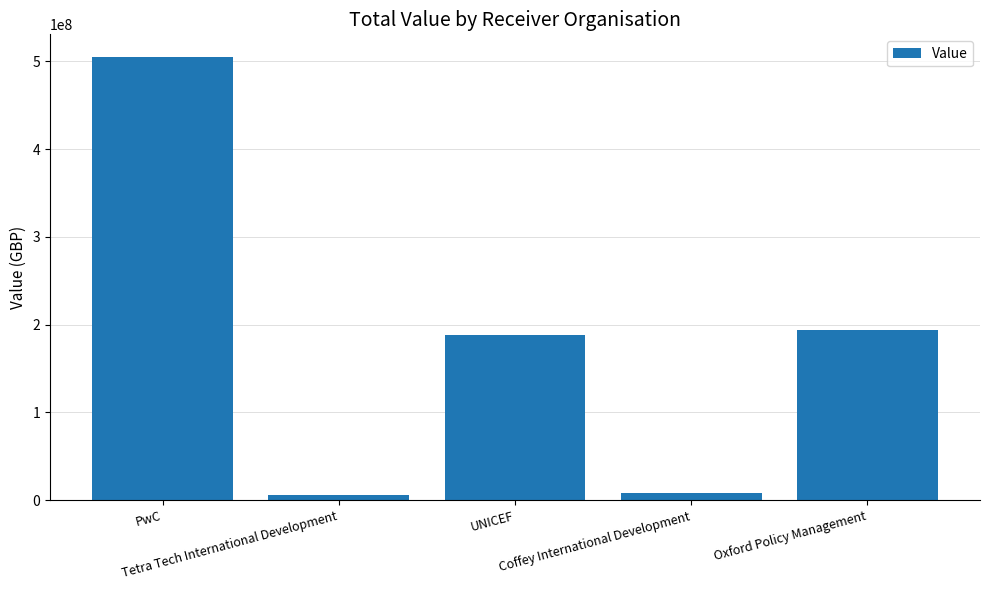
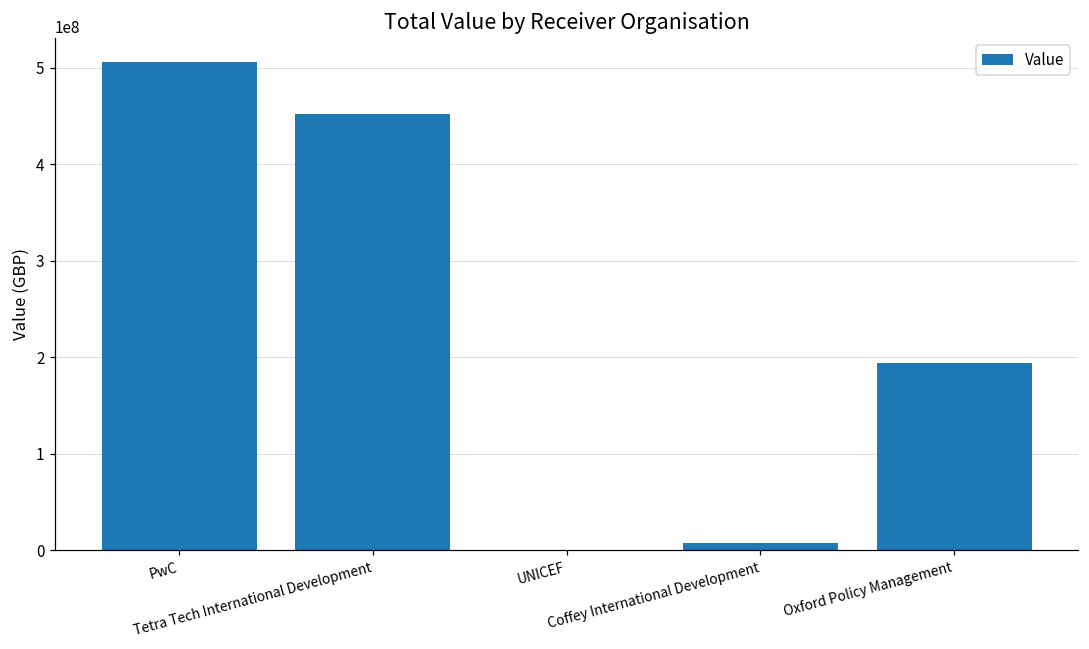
  {
    "PwC": 510000000,
-   "Tetra Tech International Development": 10000000,
-   "UNICEF": 190000000,
+   "Tetra Tech International Development": 450000000,
+   "UNICEF": 0,
    "Coffey International Development": 10000000,
    "Oxford Policy Management": 190000000
  }
